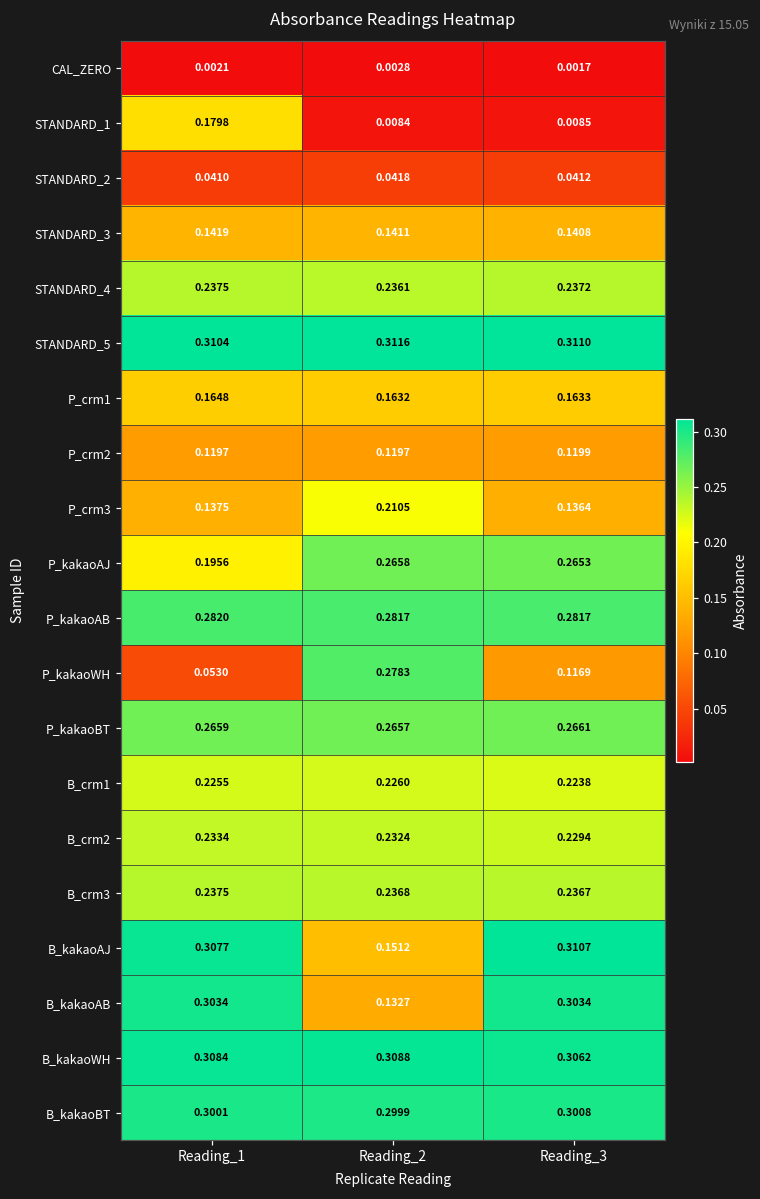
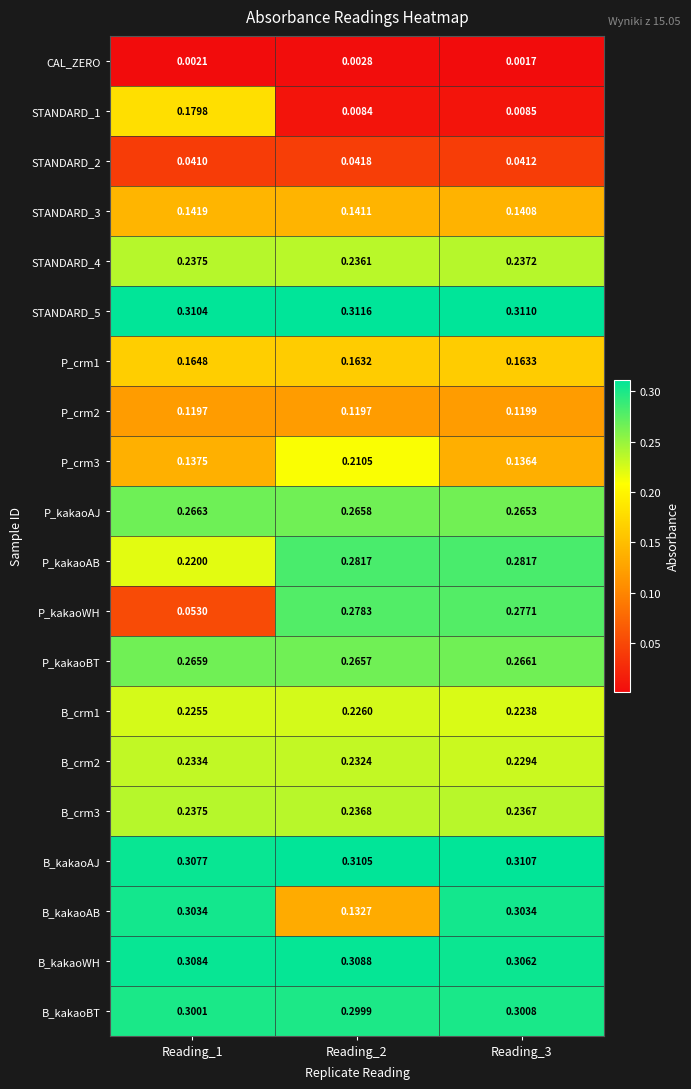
  {
    "CAL_ZERO": {
      "Reading_1": 0.0021,
      "Reading_2": 0.0028,
      "Reading_3": 0.0017
    },
    "STANDARD_1": {
      "Reading_1": 0.1798,
      "Reading_2": 0.0084,
      "Reading_3": 0.0085
    },
    "STANDARD_2": {
      "Reading_1": 0.0410,
      "Reading_2": 0.0418,
      "Reading_3": 0.0412
    },
    "STANDARD_3": {
      "Reading_1": 0.1419,
      "Reading_2": 0.1411,
      "Reading_3": 0.1408
    },
    "STANDARD_4": {
      "Reading_1": 0.2375,
      "Reading_2": 0.2361,
      "Reading_3": 0.2372
    },
    "STANDARD_5": {
      "Reading_1": 0.3104,
      "Reading_2": 0.3116,
      "Reading_3": 0.3110
    },
    "P_crm1": {
      "Reading_1": 0.1648,
      "Reading_2": 0.1632,
      "Reading_3": 0.1633
    },
    "P_crm2": {
      "Reading_1": 0.1197,
      "Reading_2": 0.1197,
      "Reading_3": 0.1199
    },
    "P_crm3": {
      "Reading_1": 0.1375,
      "Reading_2": 0.2105,
      "Reading_3": 0.1364
    },
    "P_kakaoAJ": {
-     "Reading_1": 0.1956,
+     "Reading_1": 0.2663,
      "Reading_2": 0.2658,
      "Reading_3": 0.2653
    },
    "P_kakaoAB": {
-     "Reading_1": 0.2820,
+     "Reading_1": 0.2200,
      "Reading_2": 0.2817,
      "Reading_3": 0.2817
    },
    "P_kakaoWH": {
      "Reading_1": 0.0530,
      "Reading_2": 0.2783,
-     "Reading_3": 0.1169
+     "Reading_3": 0.2771
    },
    "P_kakaoBT": {
      "Reading_1": 0.2659,
      "Reading_2": 0.2657,
      "Reading_3": 0.2661
    },
    "B_crm1": {
      "Reading_1": 0.2255,
      "Reading_2": 0.2260,
      "Reading_3": 0.2238
    },
    "B_crm2": {
      "Reading_1": 0.2334,
      "Reading_2": 0.2324,
      "Reading_3": 0.2294
    },
    "B_crm3": {
      "Reading_1": 0.2375,
      "Reading_2": 0.2368,
      "Reading_3": 0.2367
    },
    "B_kakaoAJ": {
      "Reading_1": 0.3077,
-     "Reading_2": 0.1512,
+     "Reading_2": 0.3105,
      "Reading_3": 0.3107
    },
    "B_kakaoAB": {
      "Reading_1": 0.3034,
      "Reading_2": 0.1327,
      "Reading_3": 0.3034
    },
    "B_kakaoWH": {
      "Reading_1": 0.3084,
      "Reading_2": 0.3088,
      "Reading_3": 0.3062
    },
    "B_kakaoBT": {
      "Reading_1": 0.3001,
      "Reading_2": 0.2999,
      "Reading_3": 0.3008
    }
  }
